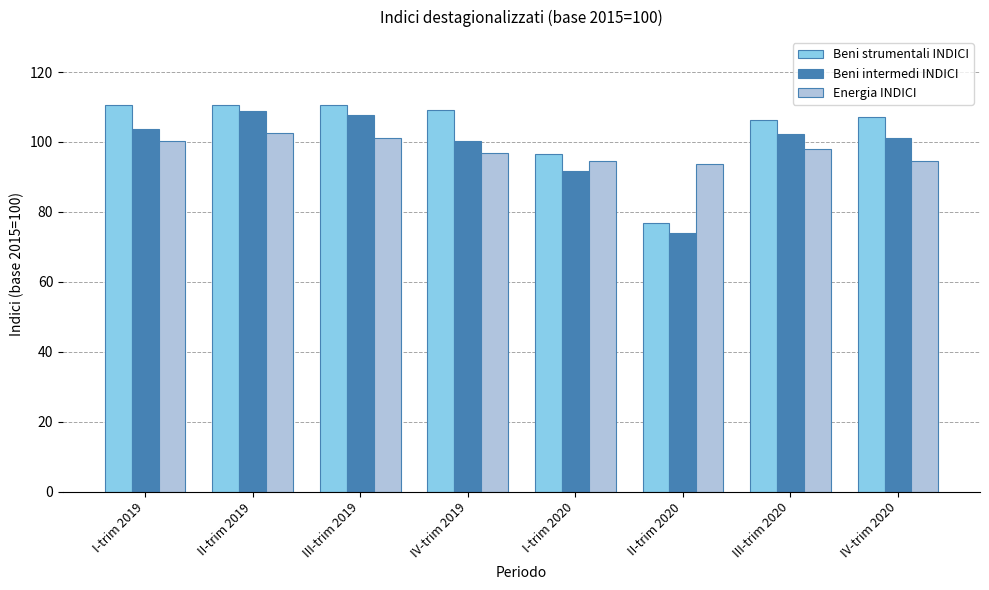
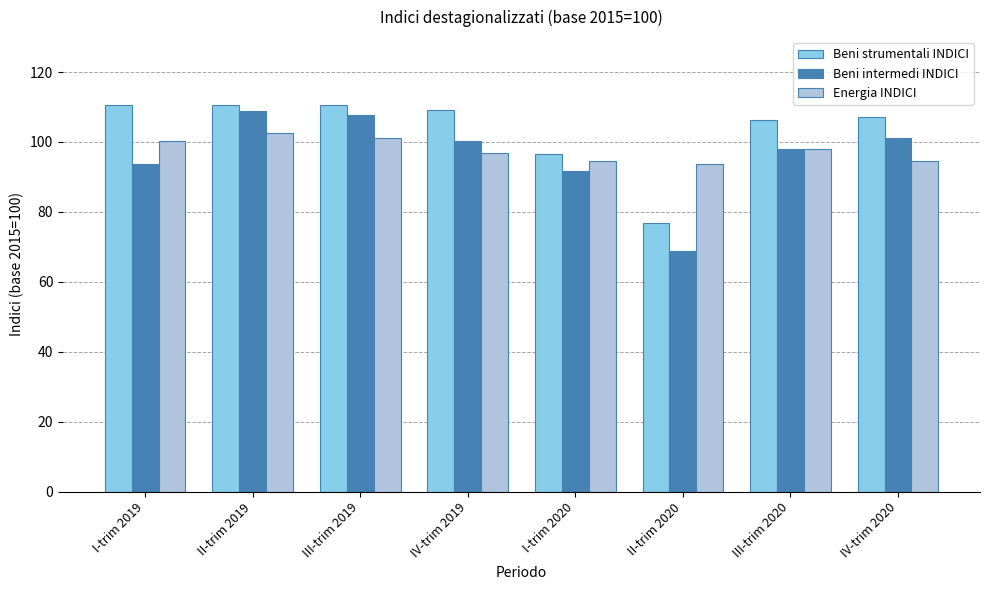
  {
    "Beni intermedi INDICI": {
-     "I-trim 2019": 104,
+     "I-trim 2019": 94,
      "II-trim 2019": 109,
      "III-trim 2019": 108,
      "IV-trim 2019": 100,
      "I-trim 2020": 92,
-     "II-trim 2020": 74,
-     "III-trim 2020": 102,
+     "II-trim 2020": 69,
+     "III-trim 2020": 98,
      "IV-trim 2020": 101
    }
  }
